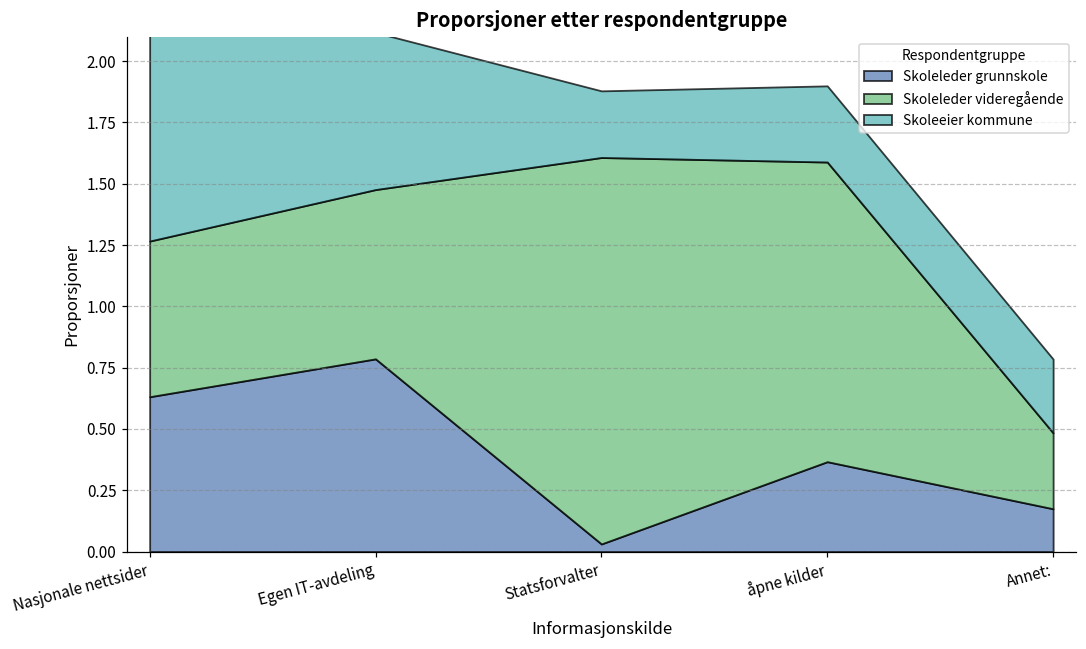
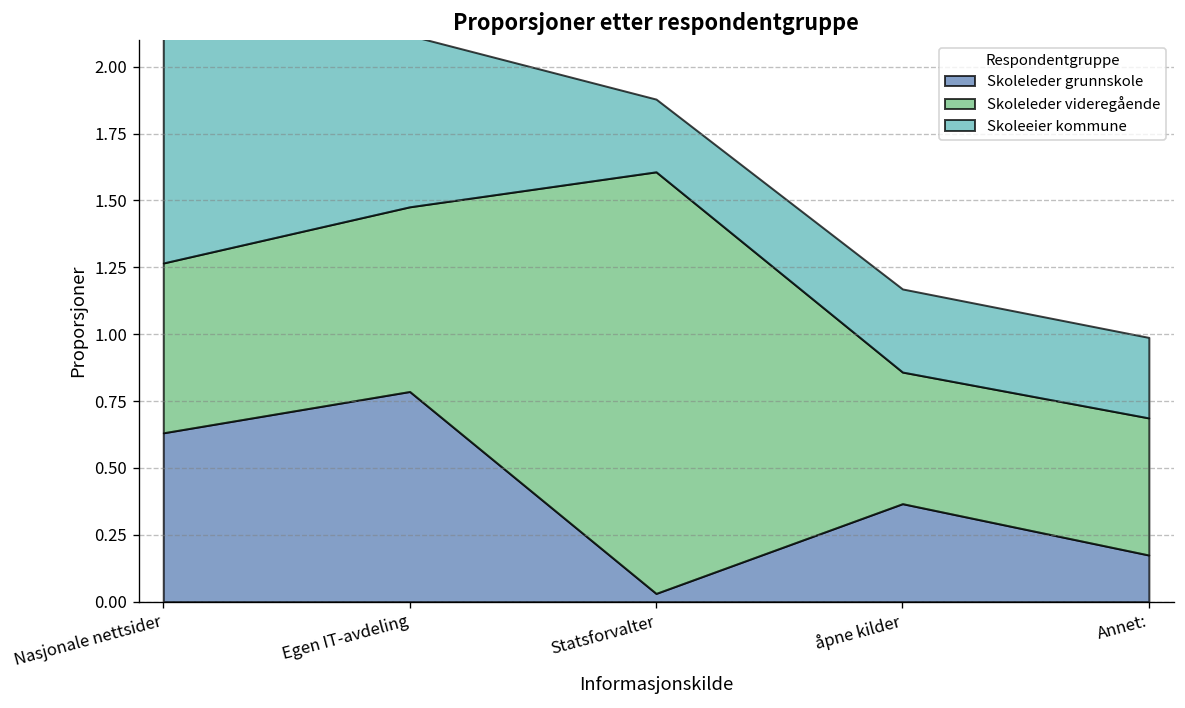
  {
    "Skoleleder videregående": {
      "Nasjonale nettsider": 0.63,
      "Egen IT-avdeling": 0.69,
      "Statsforvalter": 1.58,
-     "åpne kilder": 1.22,
-     "Annet:": 0.31
+     "åpne kilder": 0.49,
+     "Annet:": 0.51
    }
  }
